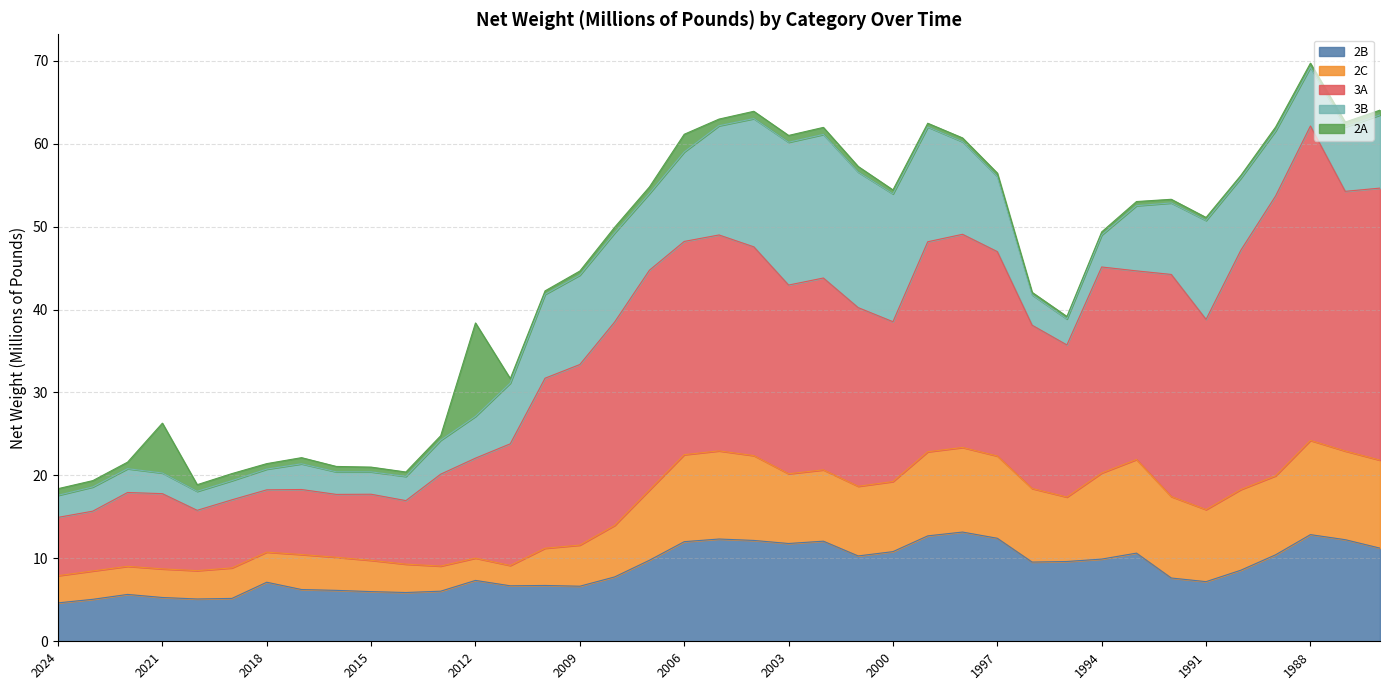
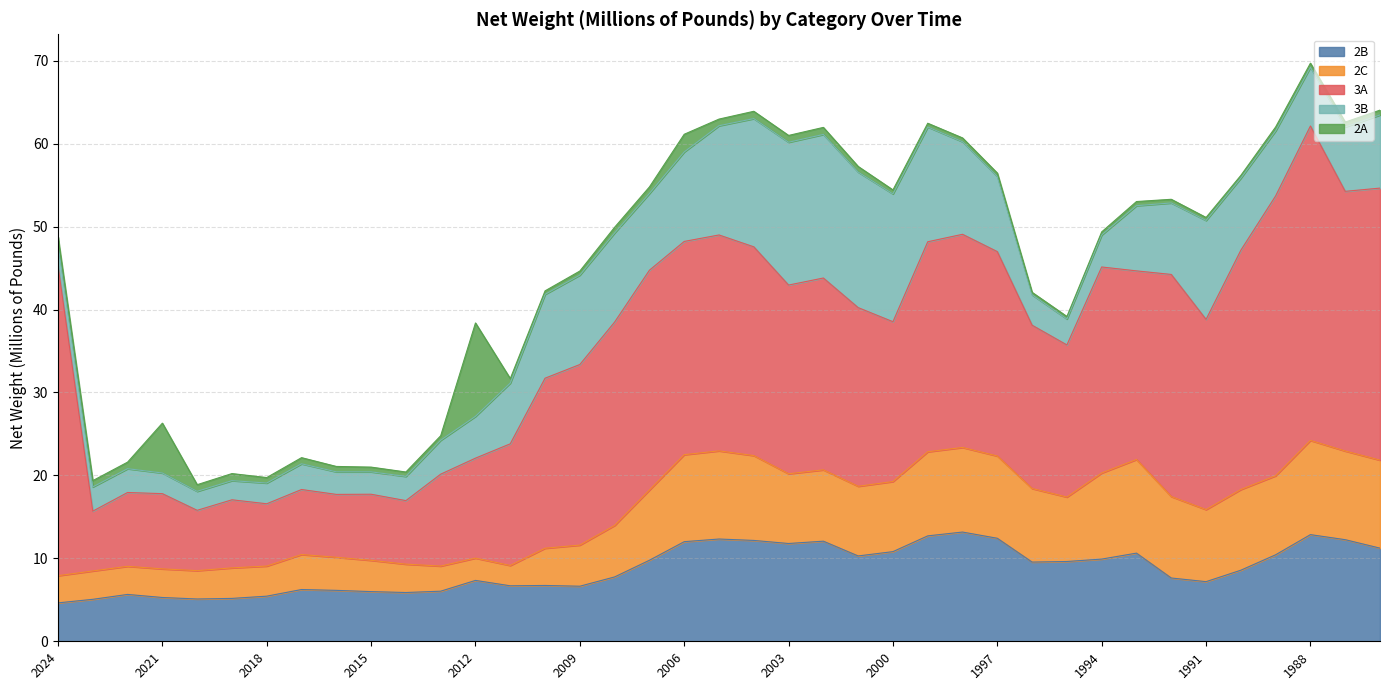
  {
    "2B": {
      "2024": 5,
      "2021": 5,
-     "2018": 7,
+     "2018": 5,
      "2015": 6,
      "2012": 7,
      "2009": 7,
      "2006": 12,
      "2003": 12,
      "2000": 11,
      "1997": 12,
      "1994": 10,
      "1991": 7,
      "1988": 13
    },
    "2C": {
      "2024": 3,
      "2021": 3,
      "2018": 4,
      "2015": 4,
      "2012": 3,
      "2009": 5,
      "2006": 10,
      "2003": 8,
      "2000": 8,
      "1997": 10,
      "1994": 10,
      "1991": 9,
      "1988": 11
    },
    "3A": {
-     "2024": 7,
+     "2024": 37,
      "2021": 9,
      "2018": 8,
      "2015": 8,
      "2012": 12,
      "2009": 22,
      "2006": 26,
      "2003": 23,
      "2000": 19,
      "1997": 25,
      "1994": 25,
      "1991": 23,
      "1988": 38
    },
    "3B": {
      "2024": 3,
      "2021": 2,
      "2018": 3,
      "2015": 3,
      "2012": 5,
      "2009": 11,
      "2006": 11,
      "2003": 17,
      "2000": 15,
      "1997": 9,
      "1994": 4,
      "1991": 12,
      "1988": 7
    },
    "2A": {
      "2024": 1,
      "2021": 6,
      "2018": 1,
      "2015": 1,
      "2012": 11,
      "2009": 0,
      "2006": 2,
      "2003": 1,
      "2000": 0,
      "1997": 0,
      "1994": 0,
      "1991": 0,
      "1988": 0
    }
  }
